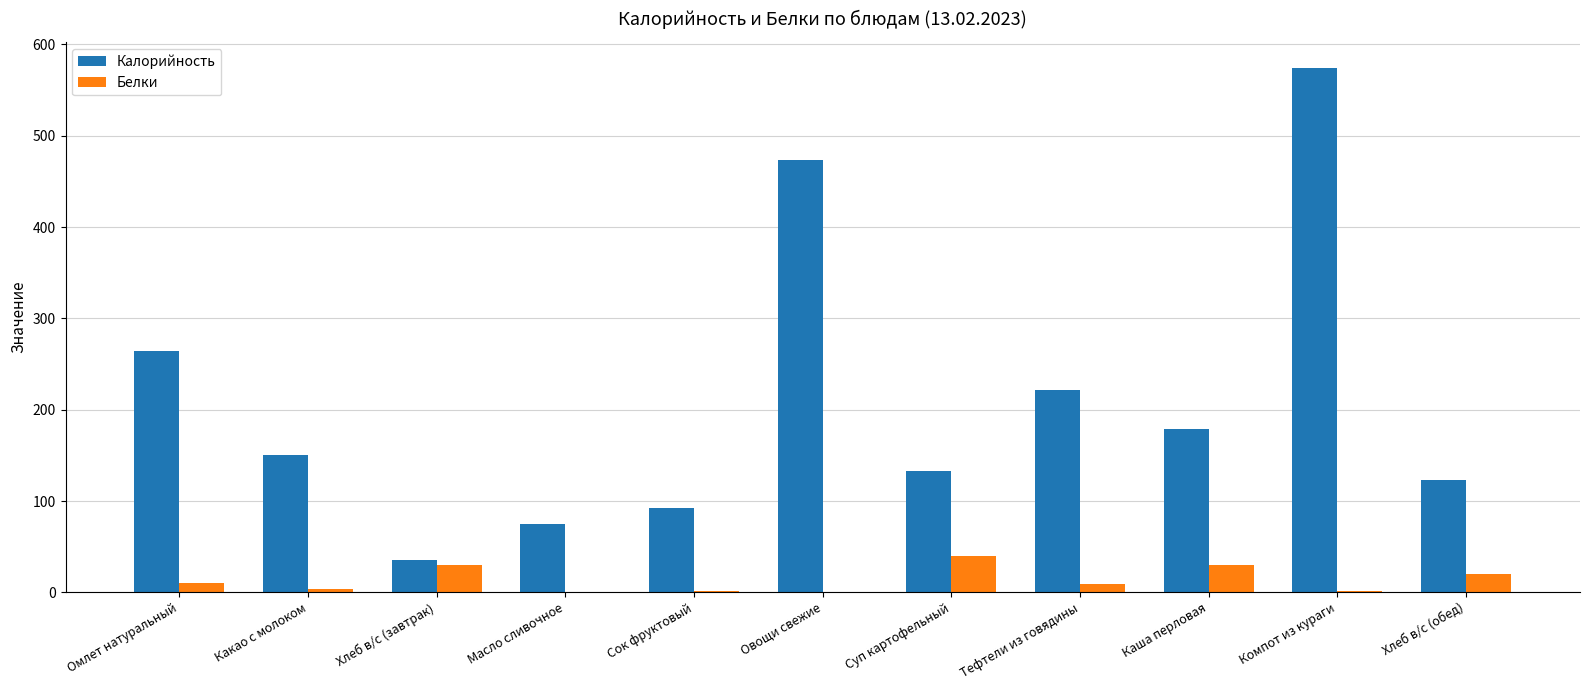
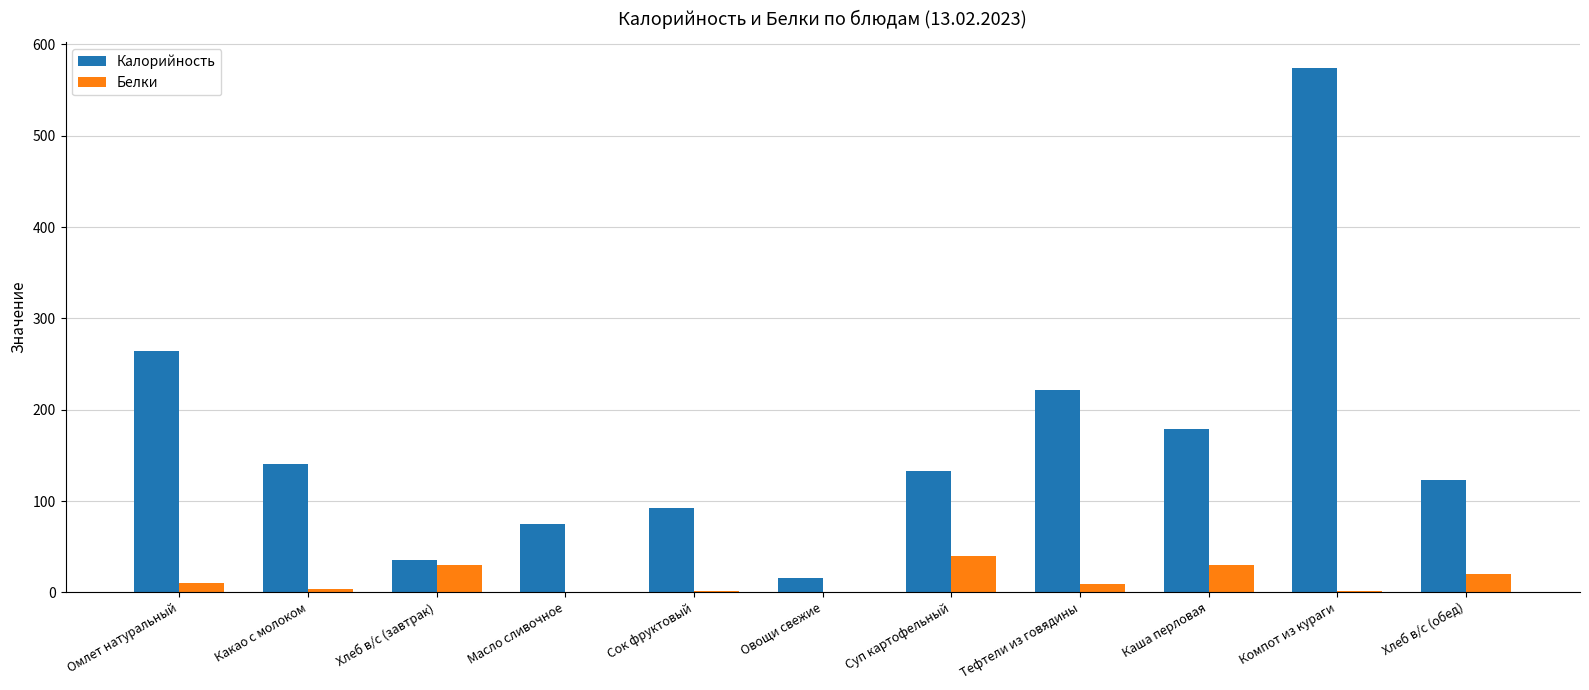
  {
    "Калорийность": {
      "Омлет натуральный": 260,
-     "Какао с молоком": 150,
+     "Какао с молоком": 140,
      "Хлеб в/с (завтрак)": 40,
      "Масло сливочное": 80,
      "Сок фруктовый": 90,
-     "Овощи свежие": 470,
+     "Овощи свежие": 20,
      "Суп картофельный": 130,
      "Тефтели из говядины": 220,
      "Каша перловая": 180,
      "Компот из кураги": 570,
      "Хлеб в/с (обед)": 120
    },
    "Белки": {
      "Омлет натуральный": 10,
      "Какао с молоком": 0,
      "Хлеб в/с (завтрак)": 30,
      "Суп картофельный": 40,
      "Тефтели из говядины": 10,
      "Каша перловая": 30,
      "Хлеб в/с (обед)": 20
    }
  }
